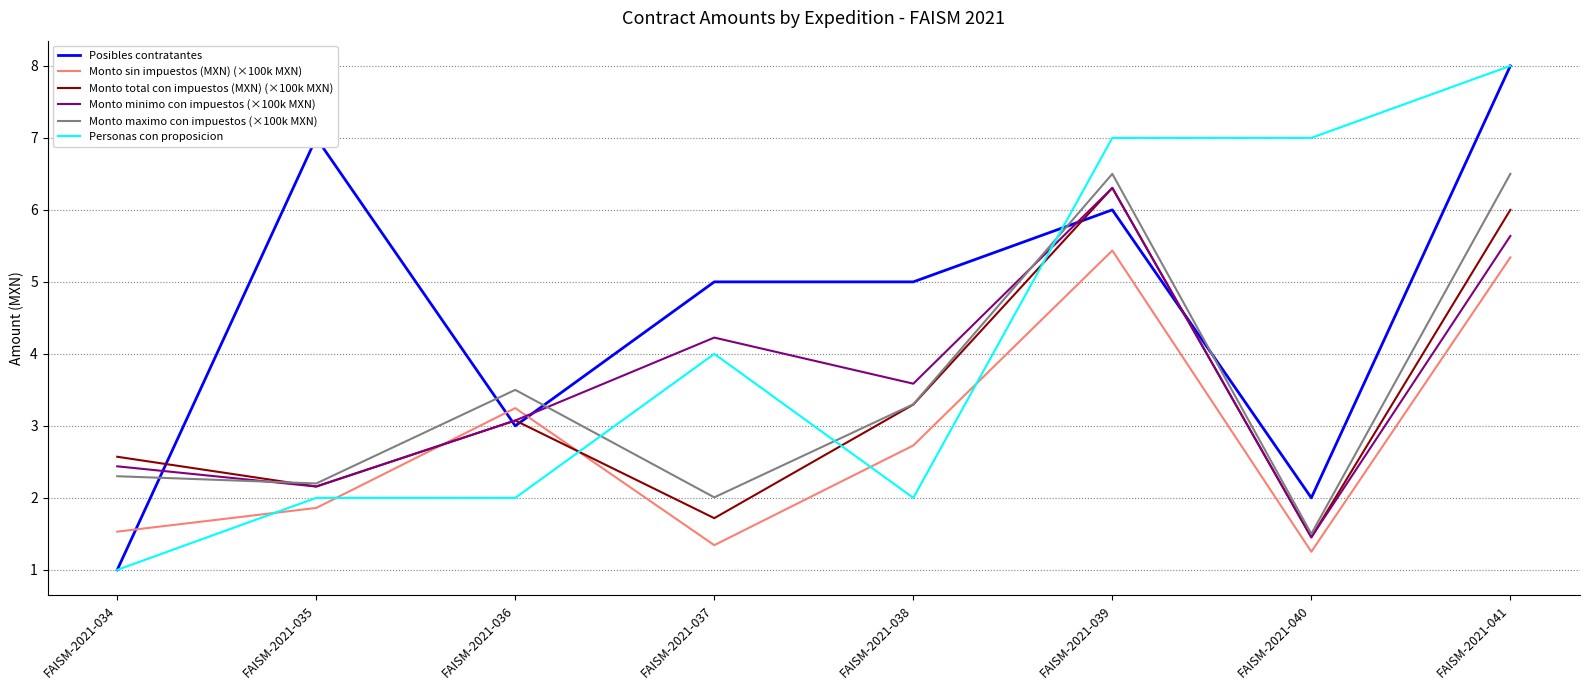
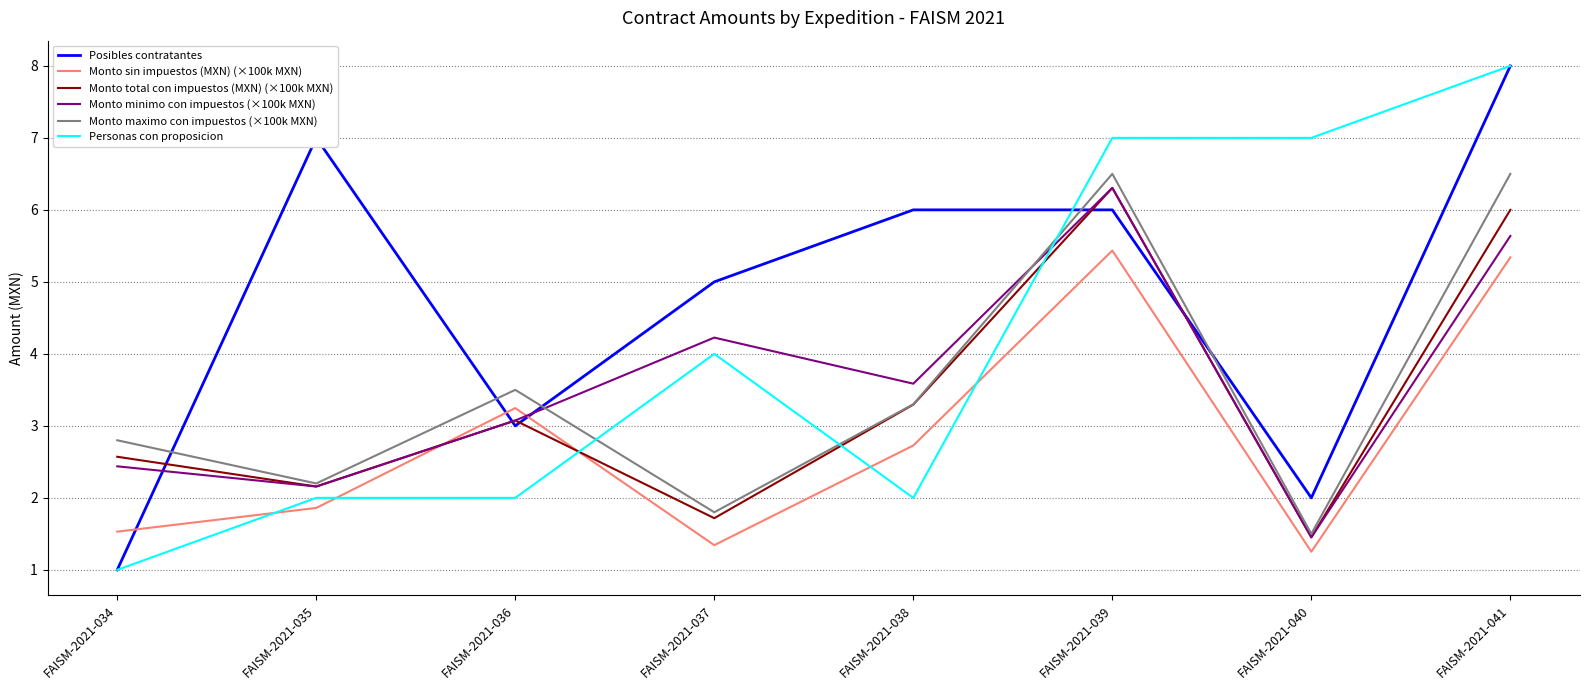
  {
    "Posibles contratantes": {
      "FAISM-2021-036": 3,
      "FAISM-2021-037": 5,
-     "FAISM-2021-038": 5,
+     "FAISM-2021-038": 6,
      "FAISM-2021-039": 6,
      "FAISM-2021-040": 2
    },
    "Monto sin impuestos (MXN) (×100k MXN)": {
      "FAISM-2021-034": 1.5,
      "FAISM-2021-035": 1.9,
      "FAISM-2021-036": 3.2,
      "FAISM-2021-037": 1.3,
      "FAISM-2021-038": 2.7,
      "FAISM-2021-039": 5.4,
      "FAISM-2021-040": 1.3,
      "FAISM-2021-041": 5.3
    },
    "Monto total con impuestos (MXN) (×100k MXN)": {
      "FAISM-2021-034": 2.6,
      "FAISM-2021-037": 1.7,
      "FAISM-2021-041": 6.0
    },
    "Monto minimo con impuestos (×100k MXN)": {
      "FAISM-2021-034": 2.4,
      "FAISM-2021-037": 4.2,
      "FAISM-2021-038": 3.6,
      "FAISM-2021-041": 5.6
    },
    "Monto maximo con impuestos (×100k MXN)": {
-     "FAISM-2021-034": 2.3,
+     "FAISM-2021-034": 2.8,
      "FAISM-2021-035": 2.2,
      "FAISM-2021-036": 3.5,
-     "FAISM-2021-037": 2.0,
+     "FAISM-2021-037": 1.8,
      "FAISM-2021-039": 6.5,
      "FAISM-2021-040": 1.5,
      "FAISM-2021-041": 6.5
    },
    "Personas con proposicion": {
      "FAISM-2021-035": 2.0,
      "FAISM-2021-036": 2.0,
      "FAISM-2021-037": 4.0,
      "FAISM-2021-038": 2.0,
      "FAISM-2021-039": 7.0,
      "FAISM-2021-040": 7.0
    }
  }
